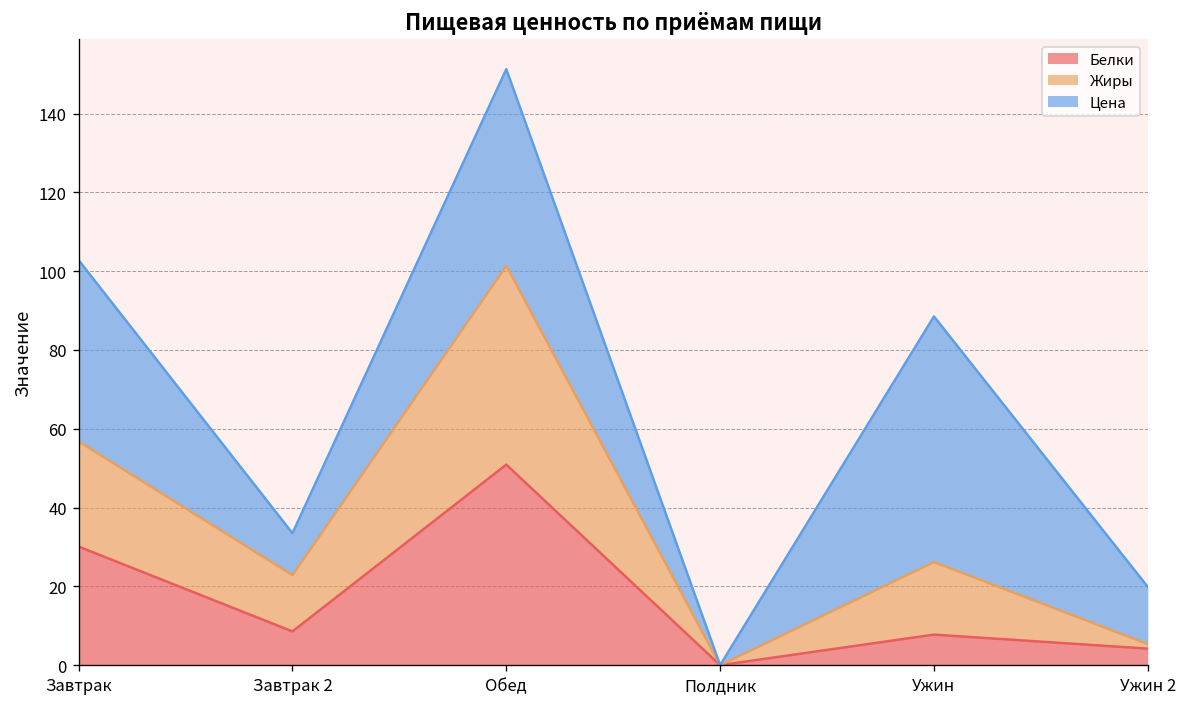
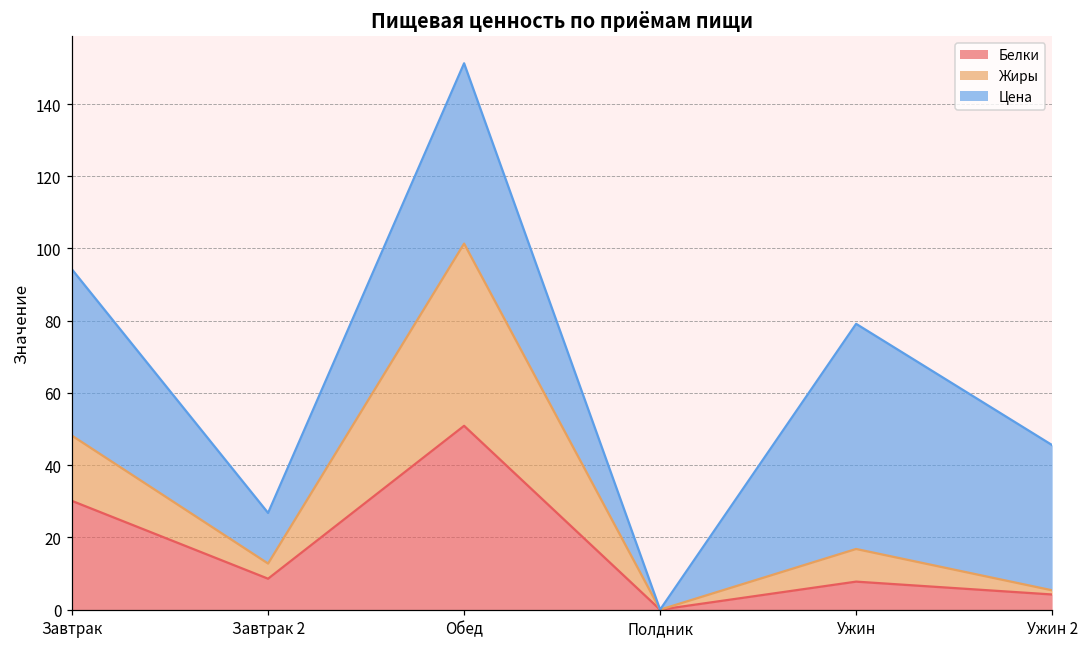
  {
    "Белки": {
      "Завтрак": 30,
      "Завтрак 2": 9,
      "Обед": 51,
      "Ужин": 8,
      "Ужин 2": 4
    },
    "Жиры": {
-     "Завтрак": 27,
-     "Завтрак 2": 14,
+     "Завтрак": 18,
+     "Завтрак 2": 4,
      "Обед": 50,
-     "Ужин": 18,
+     "Ужин": 9,
      "Ужин 2": 1
    },
    "Цена": {
      "Завтрак": 46,
-     "Завтрак 2": 11,
+     "Завтрак 2": 14,
      "Обед": 50,
      "Ужин": 62,
-     "Ужин 2": 15
+     "Ужин 2": 40
    }
  }
